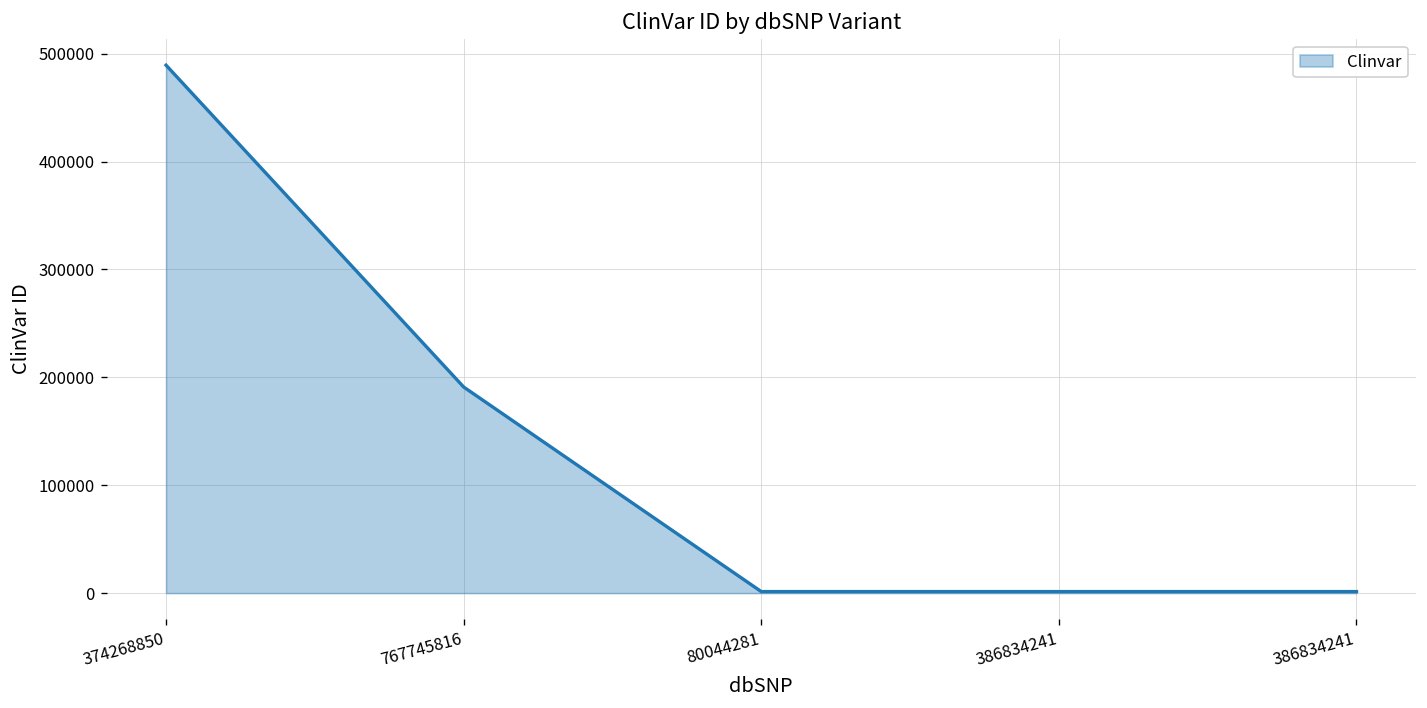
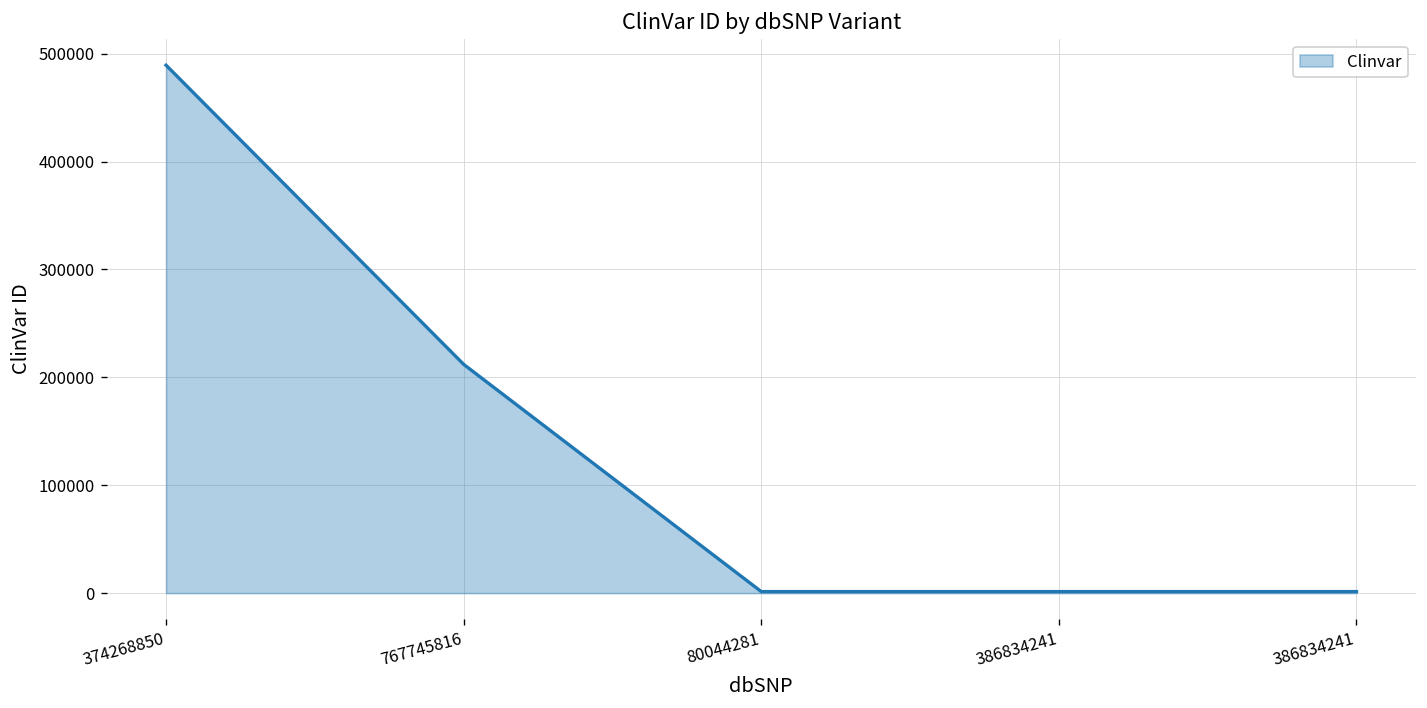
  {
    "374268850": 490000,
-   "767745816": 190000,
+   "767745816": 210000,
    "80044281": 0
  }
